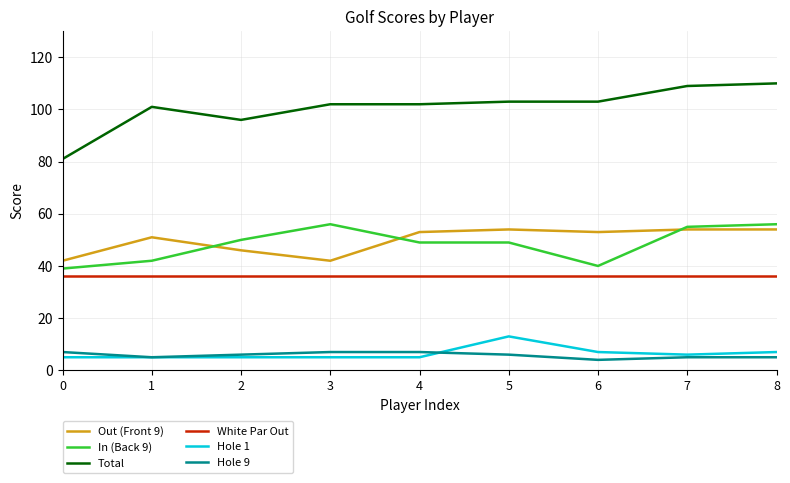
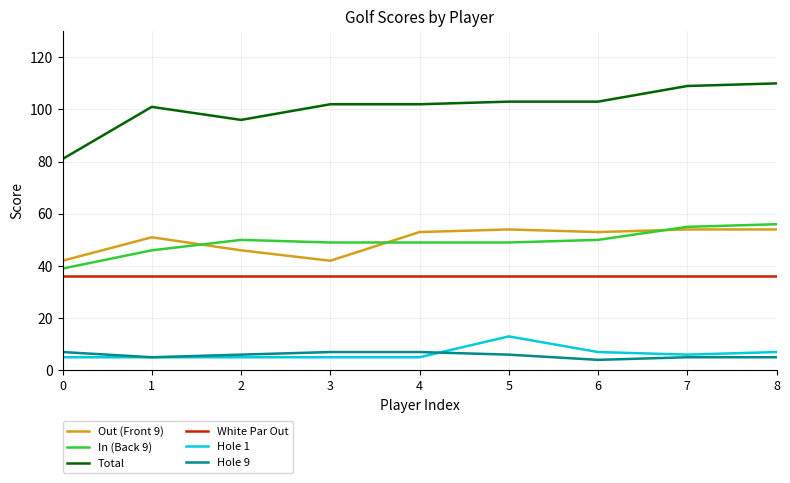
  {
    "Out (Front 9)": {
      "0": 42,
      "1": 51,
      "2": 46,
      "3": 42,
      "4": 53,
      "5": 54,
      "6": 53,
      "7": 54,
      "8": 54
    },
    "In (Back 9)": {
      "0": 39,
-     "1": 42,
+     "1": 46,
      "2": 50,
-     "3": 56,
+     "3": 49,
      "4": 49,
      "5": 49,
-     "6": 40,
+     "6": 50,
      "7": 55,
      "8": 56
    },
    "Total": {
      "0": 81,
      "1": 101,
      "2": 96,
      "3": 102,
      "4": 102,
      "5": 103,
      "6": 103,
      "7": 109,
      "8": 110
    },
    "White Par Out": {
      "0": 36,
      "1": 36,
      "2": 36,
      "3": 36,
      "4": 36,
      "5": 36,
      "6": 36,
      "7": 36,
      "8": 36
    },
    "Hole 1": {
      "0": 5,
      "2": 5,
      "3": 5,
      "4": 5,
      "5": 13,
      "6": 7,
      "7": 6,
      "8": 7
    },
    "Hole 9": {
      "0": 7,
      "2": 6,
      "3": 7,
      "4": 7,
      "5": 6,
      "6": 4,
      "7": 5,
      "8": 5
    }
  }
